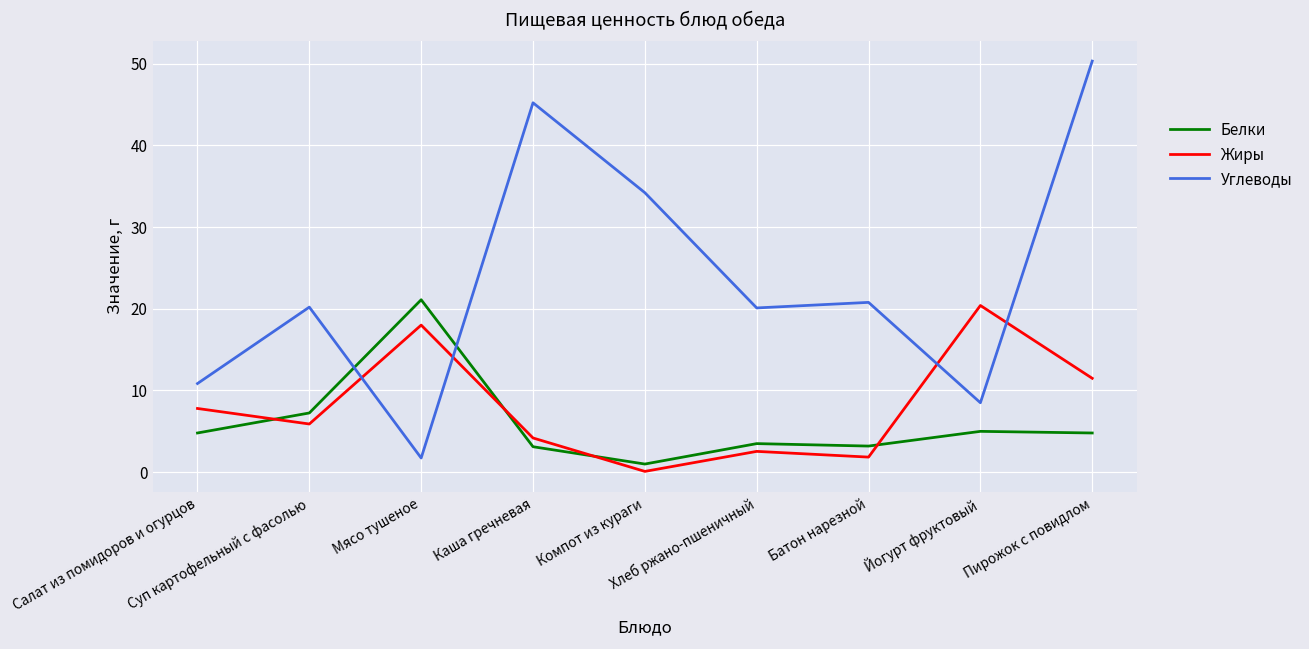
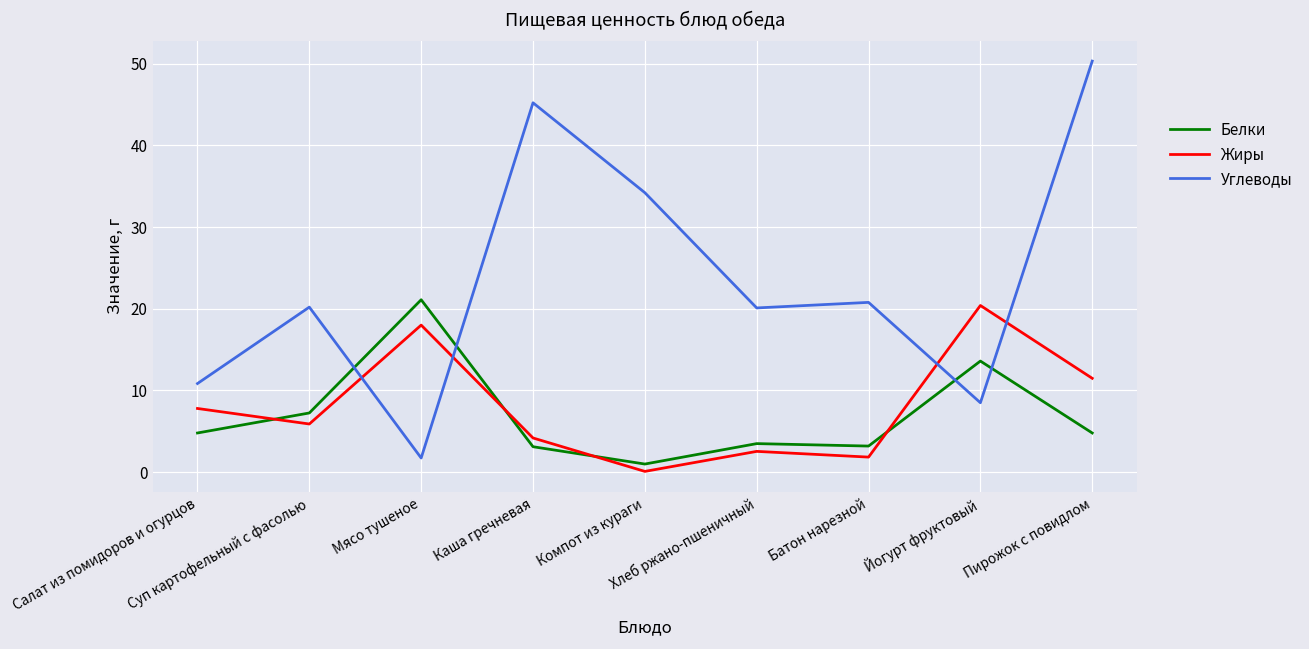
  {
    "Белки": {
      "Салат из помидоров и огурцов": 5,
      "Суп картофельный с фасолью": 7,
      "Мясо тушеное": 21,
      "Каша гречневая": 3,
      "Компот из кураги": 1,
      "Хлеб ржано-пшеничный": 4,
      "Батон нарезной": 3,
-     "Йогурт фруктовый": 5,
+     "Йогурт фруктовый": 14,
      "Пирожок с повидлом": 5
    },
    "Жиры": {
      "Салат из помидоров и огурцов": 8,
      "Суп картофельный с фасолью": 6,
      "Мясо тушеное": 18,
      "Каша гречневая": 4,
      "Компот из кураги": 0,
      "Хлеб ржано-пшеничный": 3,
      "Батон нарезной": 2,
      "Йогурт фруктовый": 20,
      "Пирожок с повидлом": 11
    },
    "Углеводы": {
      "Салат из помидоров и огурцов": 11,
      "Суп картофельный с фасолью": 20,
      "Мясо тушеное": 2,
      "Каша гречневая": 45,
      "Компот из кураги": 34,
      "Хлеб ржано-пшеничный": 20,
      "Батон нарезной": 21,
      "Йогурт фруктовый": 9,
      "Пирожок с повидлом": 50
    }
  }
